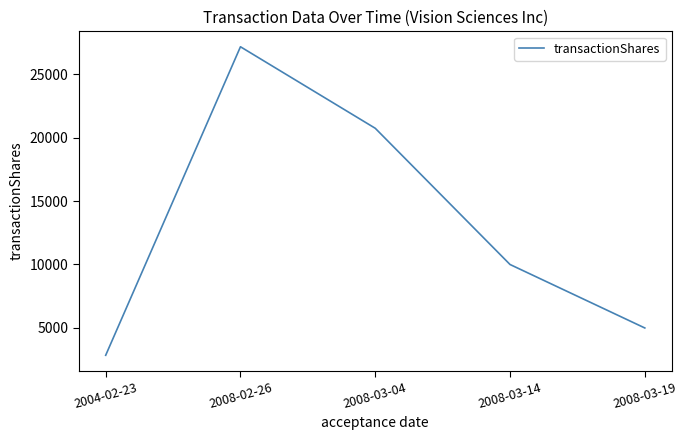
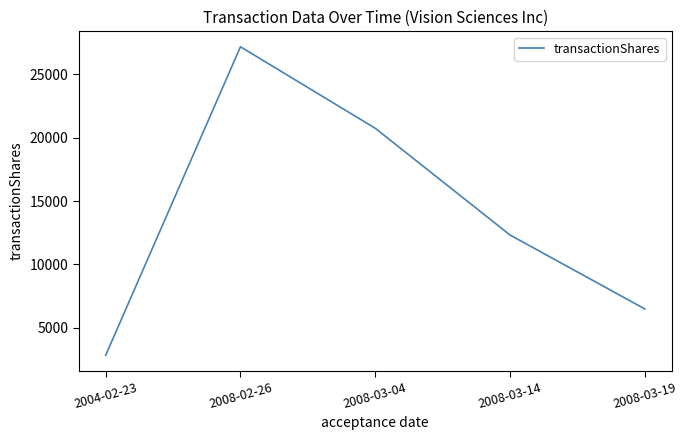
  {
    "2004-02-23": 2800,
    "2008-02-26": 27200,
    "2008-03-04": 20700,
-   "2008-03-14": 10000,
-   "2008-03-19": 5000
+   "2008-03-14": 12300,
+   "2008-03-19": 6500
  }
